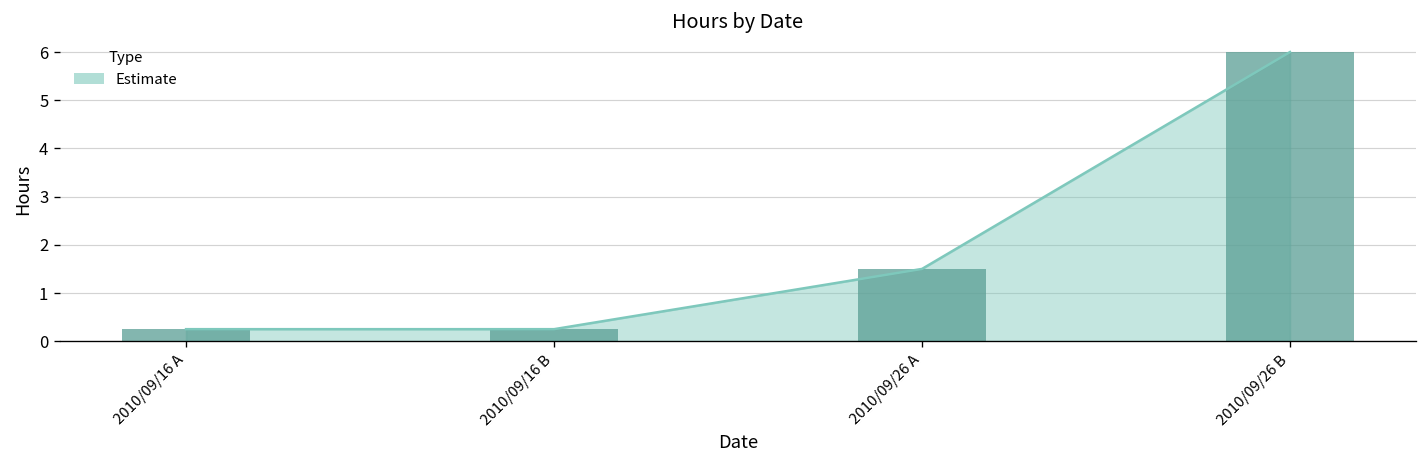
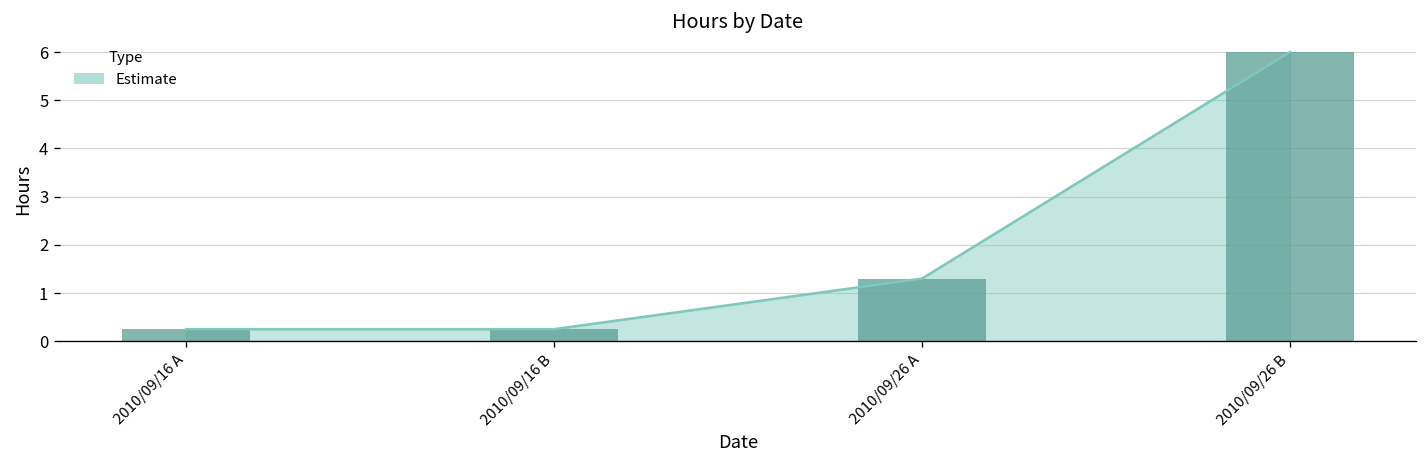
  {
    "2010/09/16 A": 0.3,
    "2010/09/16 B": 0.3,
-   "2010/09/26 A": 1.5,
+   "2010/09/26 A": 1.3,
    "2010/09/26 B": 6.0
  }
